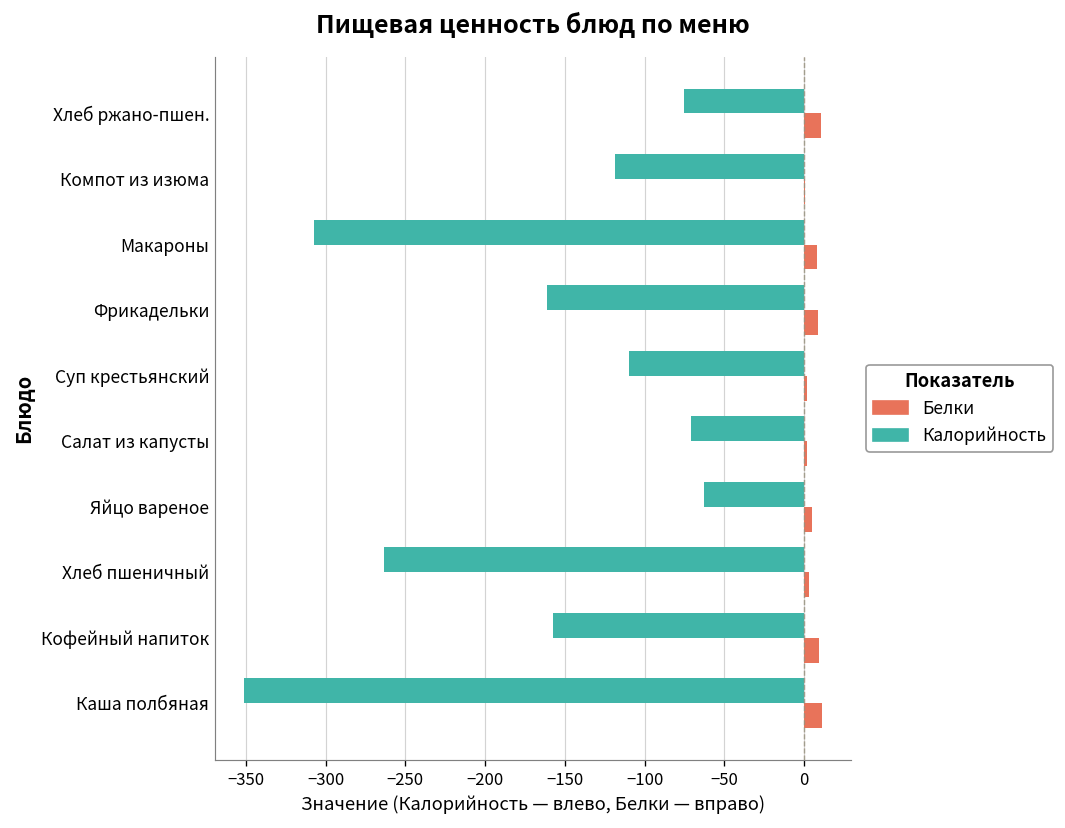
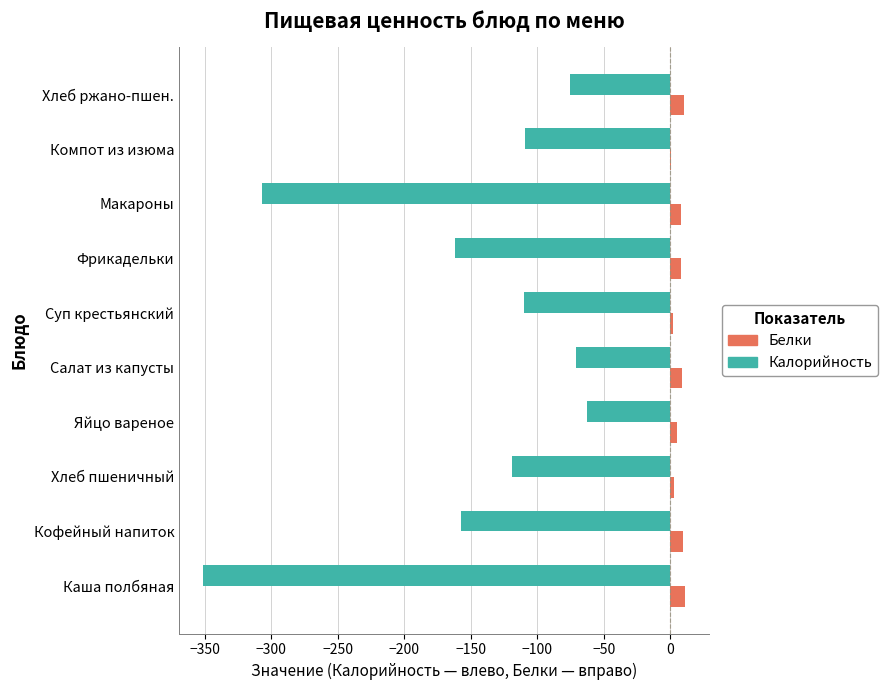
  {
    "Калорийность": {
      "Хлеб ржано-пшен.": -76,
-     "Компот из изюма": -119,
+     "Компот из изюма": -109,
      "Макароны": -307,
      "Фрикадельки": -161,
      "Суп крестьянский": -110,
      "Салат из капусты": -71,
      "Яйцо вареное": -63,
-     "Хлеб пшеничный": -263,
+     "Хлеб пшеничный": -119,
      "Кофейный напиток": -157,
      "Каша полбяная": -351
    },
    "Белки": {
      "Хлеб ржано-пшен.": 10,
      "Макароны": 8,
      "Фрикадельки": 8,
      "Суп крестьянский": 2,
-     "Салат из капусты": 1,
+     "Салат из капусты": 9,
      "Яйцо вареное": 5,
      "Хлеб пшеничный": 3,
      "Кофейный напиток": 10,
      "Каша полбяная": 11
    }
  }
